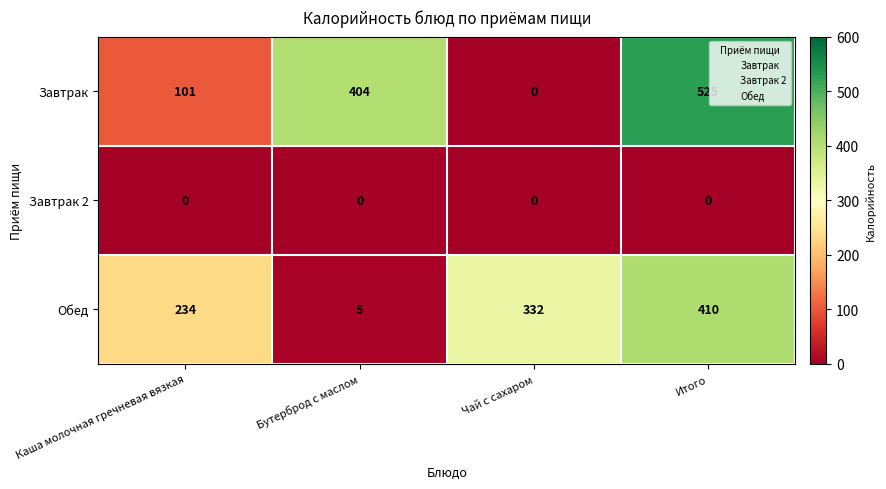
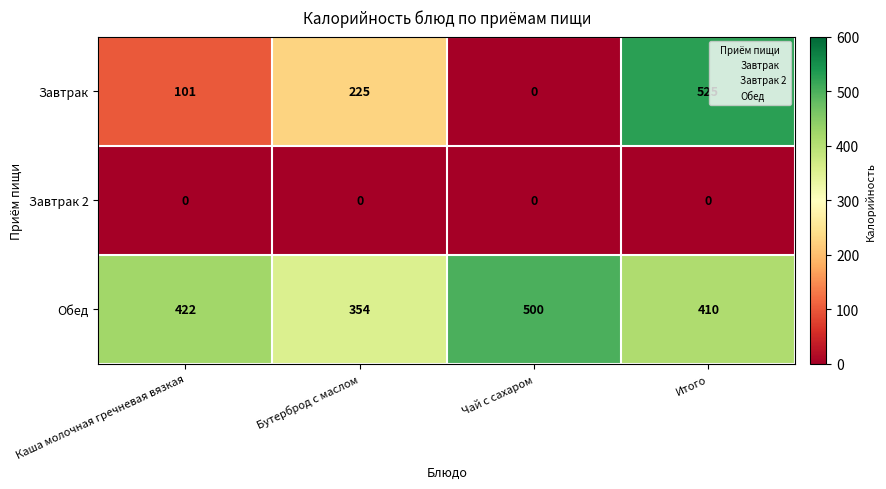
  {
    "Завтрак": {
      "Каша молочная гречневая вязкая": 101,
-     "Бутерброд с маслом": 404,
+     "Бутерброд с маслом": 225,
      "Чай с сахаром": 0
    },
    "Завтрак 2": {
      "Каша молочная гречневая вязкая": 0,
      "Бутерброд с маслом": 0,
      "Чай с сахаром": 0,
      "Итого": 0
    },
    "Обед": {
-     "Каша молочная гречневая вязкая": 234,
-     "Бутерброд с маслом": 5,
-     "Чай с сахаром": 332,
+     "Каша молочная гречневая вязкая": 422,
+     "Бутерброд с маслом": 354,
+     "Чай с сахаром": 500,
      "Итого": 410
    }
  }
